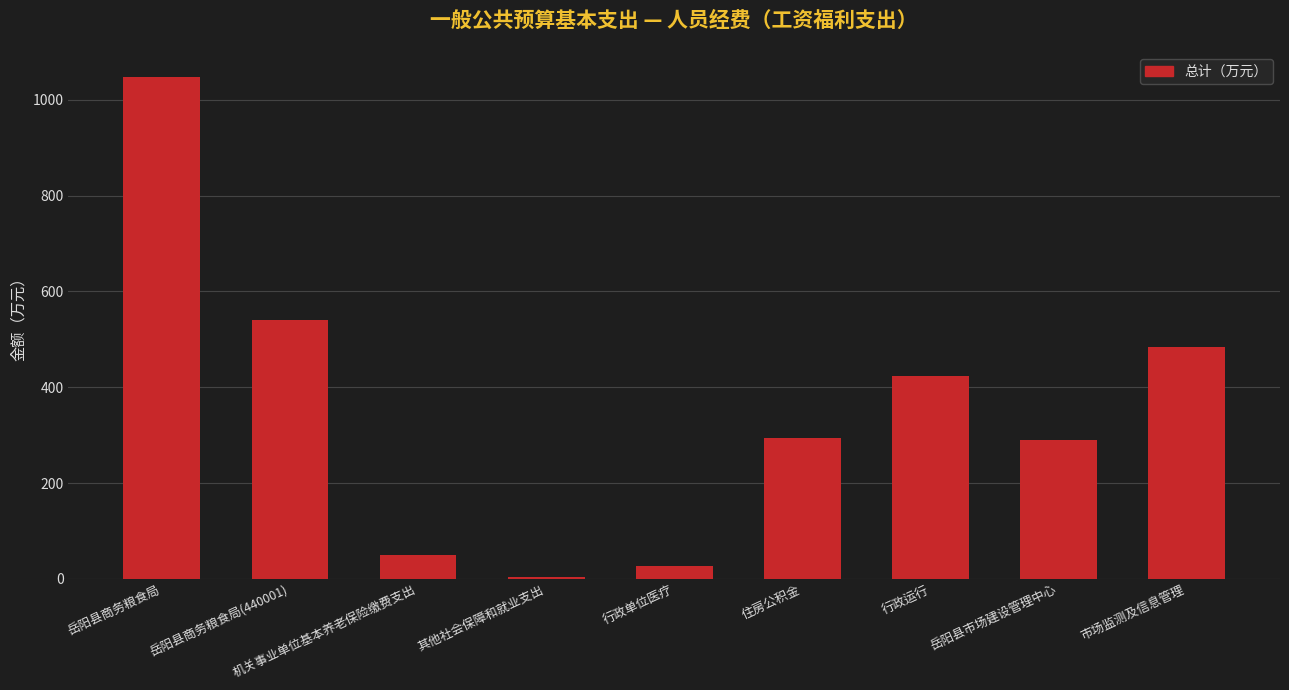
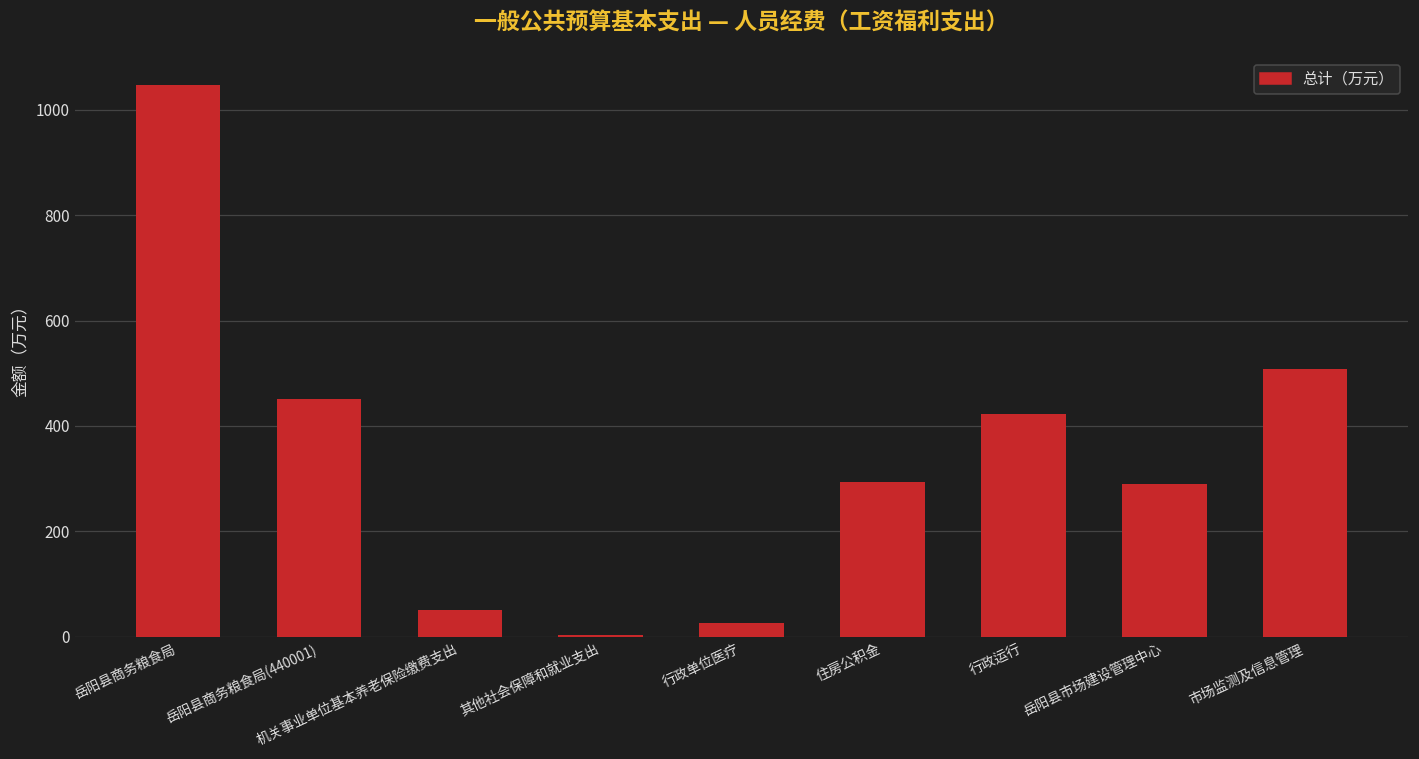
  {
    "岳阳县商务粮食局": 1050,
-   "岳阳县商务粮食局(440001)": 540,
+   "岳阳县商务粮食局(440001)": 450,
    "机关事业单位基本养老保险缴费支出": 50,
    "行政单位医疗": 30,
    "住房公积金": 290,
    "行政运行": 420,
    "岳阳县市场建设管理中心": 290,
-   "市场监测及信息管理": 480
+   "市场监测及信息管理": 510
  }
